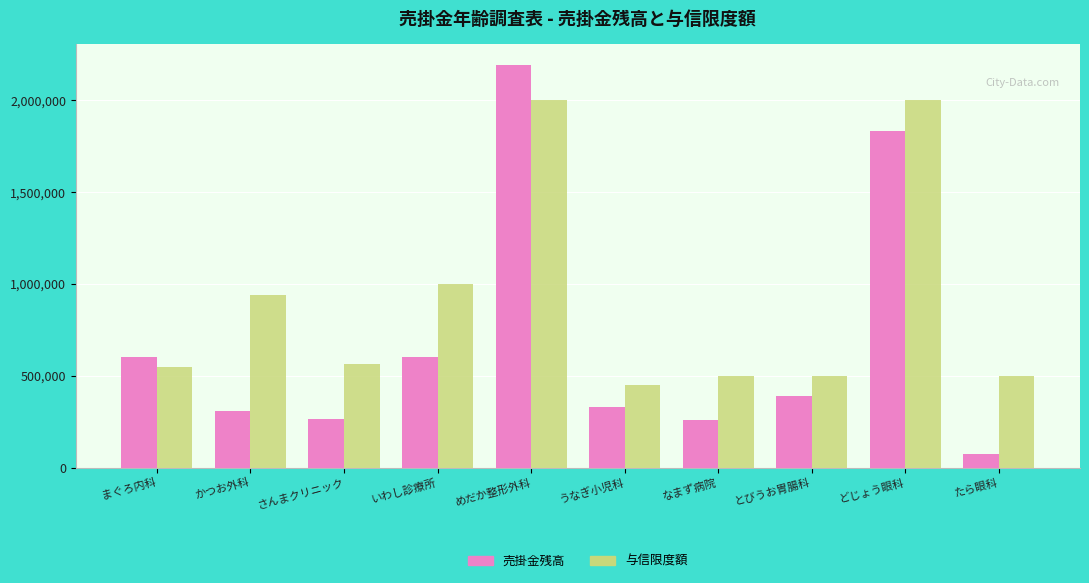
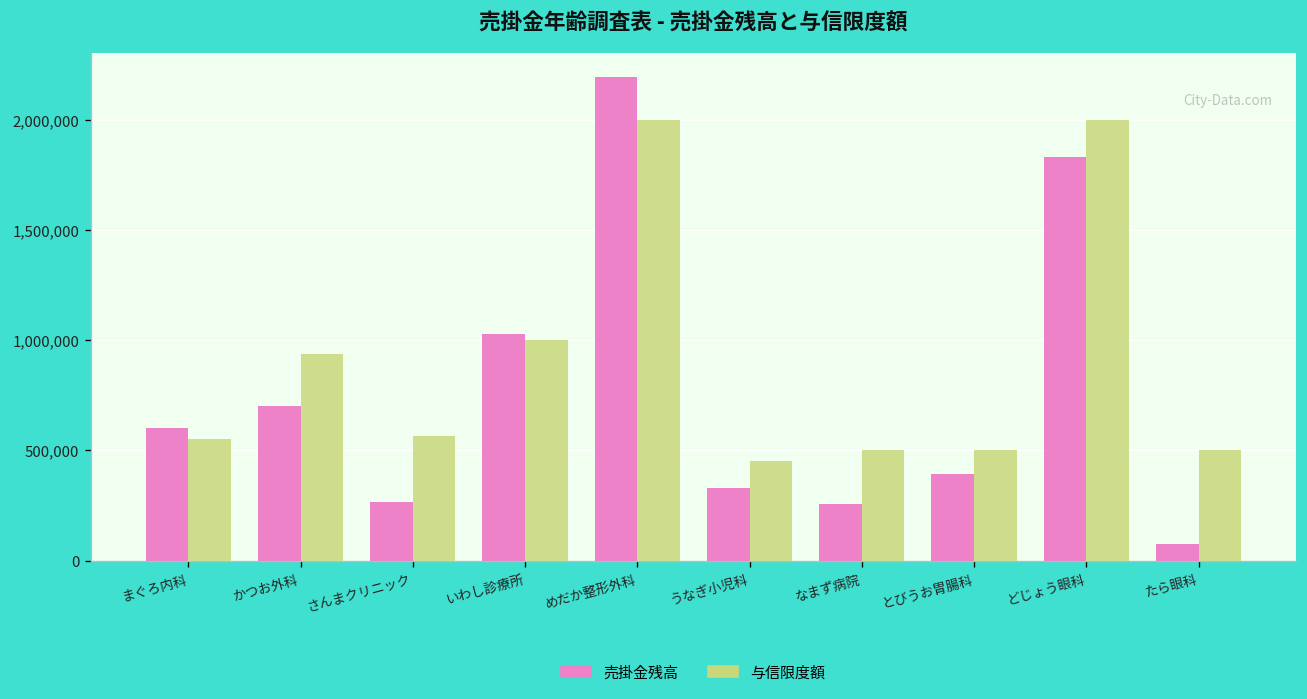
  {
    "売掛金残高": {
      "まぐろ内科": "600,000",
-     "かつお外科": "310,000",
+     "かつお外科": "700,000",
      "さんまクリニック": "270,000",
-     "いわし診療所": "600,000",
+     "いわし診療所": "1,030,000",
      "めだか整形外科": "2,200,000",
      "うなぎ小児科": "330,000",
      "なまず病院": "260,000",
      "とびうお胃腸科": "390,000",
      "どじょう眼科": "1,830,000",
      "たら眼科": "70,000"
    },
    "与信限度額": {
      "まぐろ内科": "550,000",
      "かつお外科": "940,000",
      "さんまクリニック": "560,000",
      "いわし診療所": "1,000,000",
      "めだか整形外科": "2,000,000",
      "うなぎ小児科": "450,000",
      "なまず病院": "500,000",
      "とびうお胃腸科": "500,000",
      "どじょう眼科": "2,000,000",
      "たら眼科": "500,000"
    }
  }
